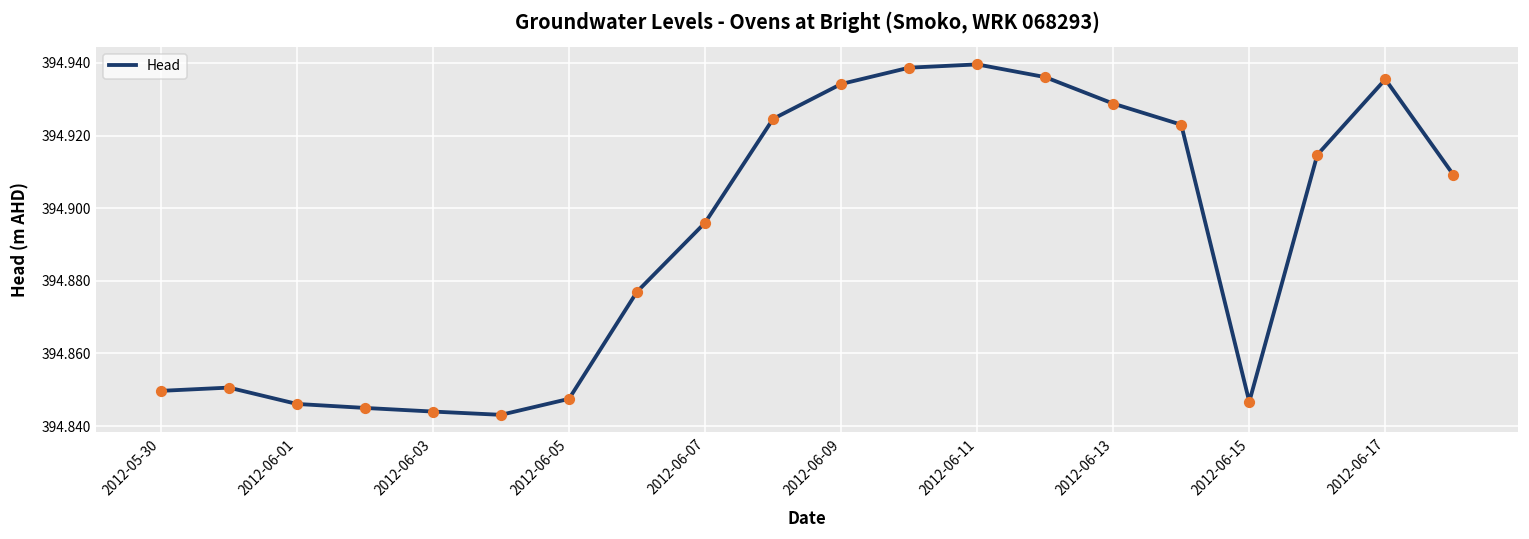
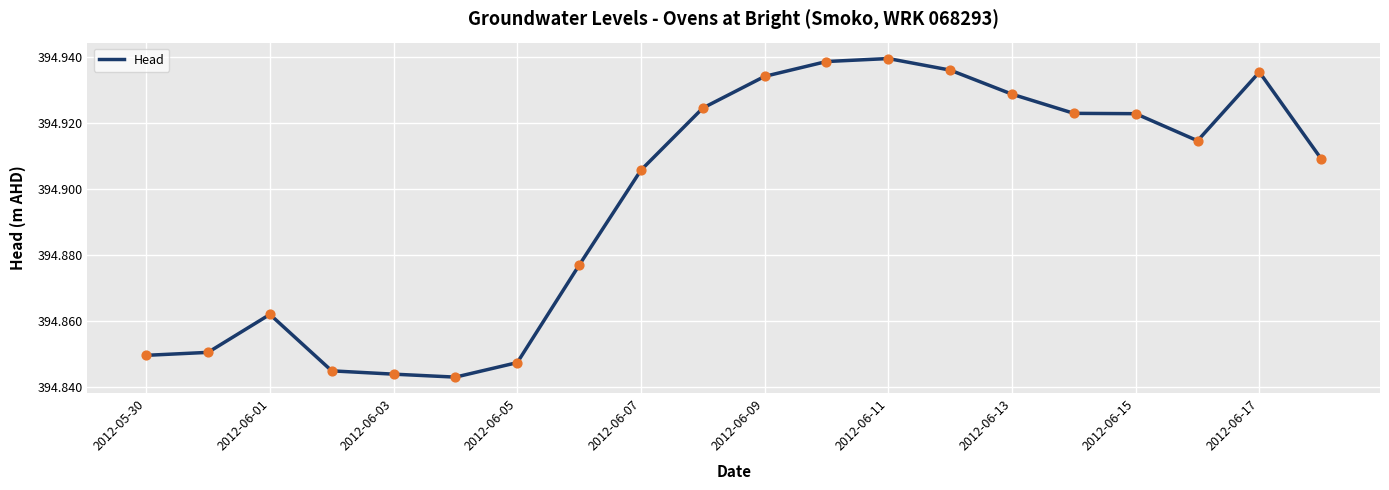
  {
    "2012-05-30": 394.850,
-   "2012-06-01": 394.846,
+   "2012-06-01": 394.862,
    "2012-06-03": 394.844,
    "2012-06-05": 394.848,
-   "2012-06-07": 394.896,
+   "2012-06-07": 394.906,
    "2012-06-09": 394.934,
    "2012-06-11": 394.940,
    "2012-06-13": 394.929,
-   "2012-06-15": 394.847,
+   "2012-06-15": 394.923,
    "2012-06-17": 394.936
  }
